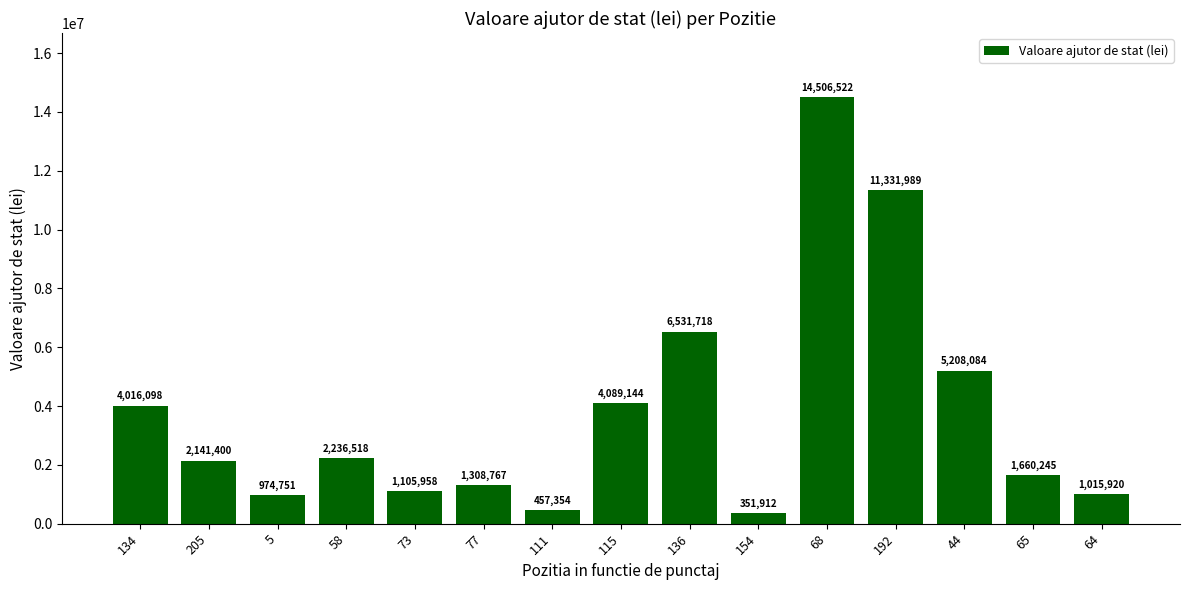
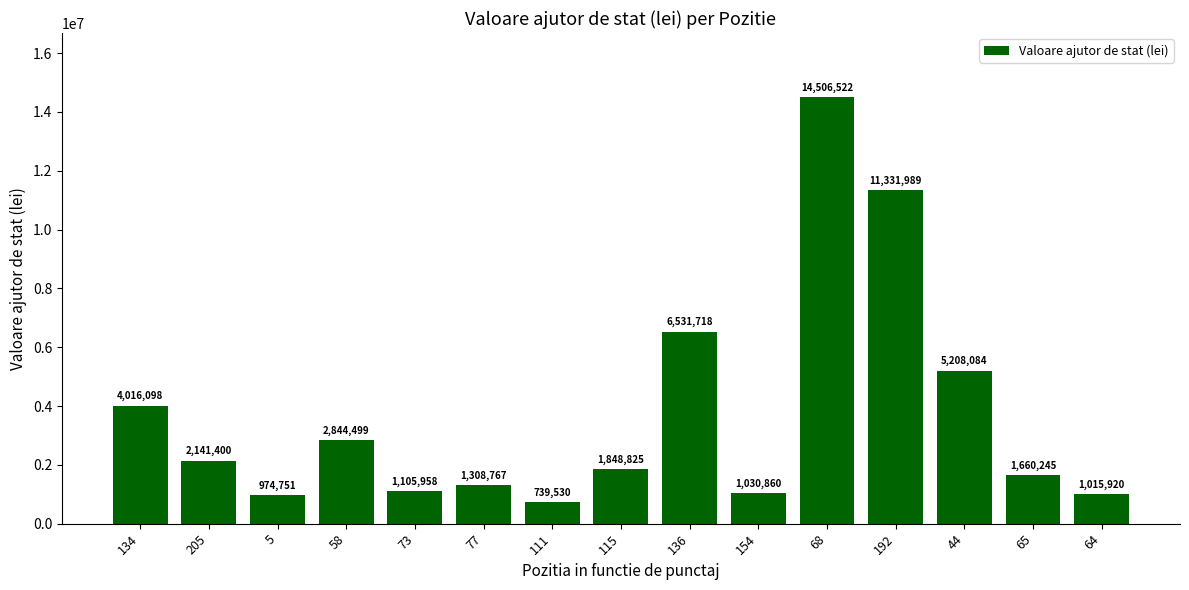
  {
    "134": "4,016,098",
    "205": "2,141,400",
    "5": "974,751",
-   "58": "2,236,518",
+   "58": "2,844,499",
    "73": "1,105,958",
    "77": "1,308,767",
-   "111": "457,354",
-   "115": "4,089,144",
+   "111": "739,530",
+   "115": "1,848,825",
    "136": "6,531,718",
-   "154": "351,912",
+   "154": "1,030,860",
    "68": "14,506,522",
    "192": "11,331,989",
    "44": "5,208,084",
    "65": "1,660,245",
    "64": "1,015,920"
  }
